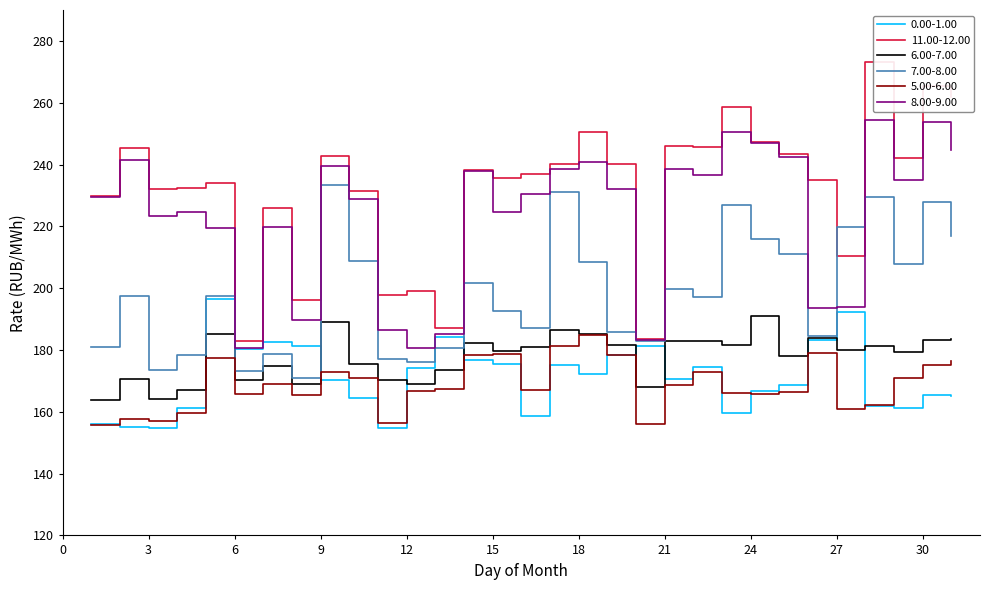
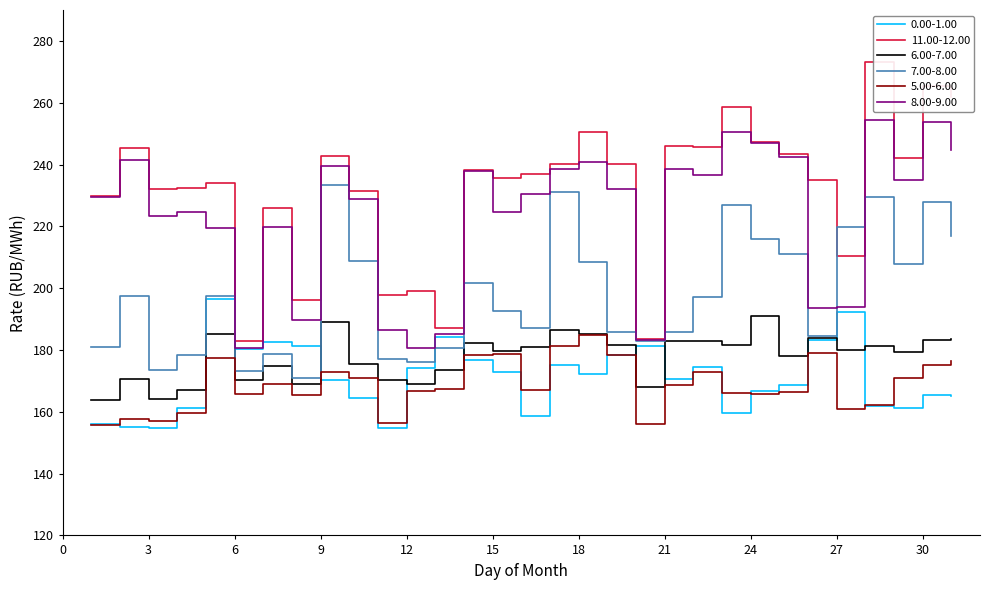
  {
    "0.00-1.00": {
      "3": 155,
      "9": 170,
      "12": 174,
-     "15": 176,
+     "15": 173,
      "18": 172,
      "21": 170,
      "24": 167,
      "27": 192,
      "30": 165
    },
    "11.00-12.00": {
      "3": 232,
      "6": 183,
      "9": 243,
      "12": 199,
      "15": 236,
      "18": 250,
      "21": 246,
      "27": 211
    },
    "6.00-7.00": {
      "3": 164,
      "6": 170,
      "9": 189,
      "12": 169,
      "15": 180,
      "21": 183,
      "24": 191,
      "27": 180,
      "30": 183
    },
    "7.00-8.00": {
      "3": 174,
      "6": 173,
      "9": 233,
      "12": 176,
      "15": 193,
      "18": 208,
-     "21": 200,
+     "21": 186,
      "24": 216,
      "27": 220,
      "30": 228
    },
    "5.00-6.00": {
      "3": 157,
      "6": 166,
      "9": 173,
      "12": 167,
      "15": 179,
      "21": 169,
      "24": 166,
      "27": 161,
      "30": 175
    },
    "8.00-9.00": {
      "3": 223,
      "9": 240,
      "12": 181,
      "15": 225,
      "18": 241,
      "21": 239,
      "27": 194,
      "30": 254
    }
  }
